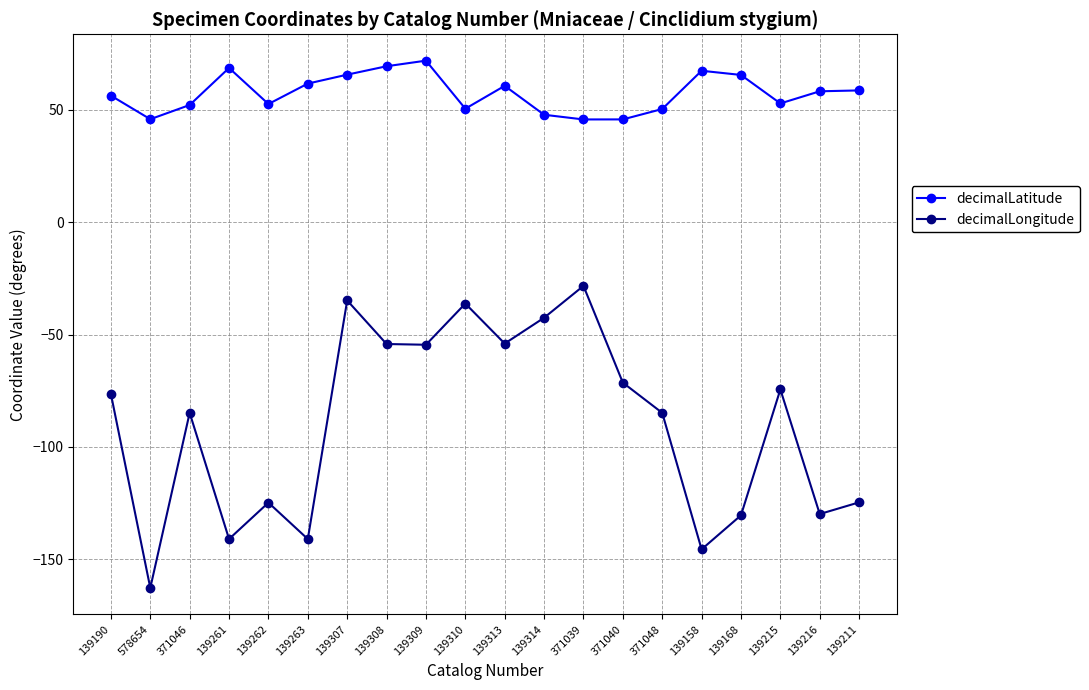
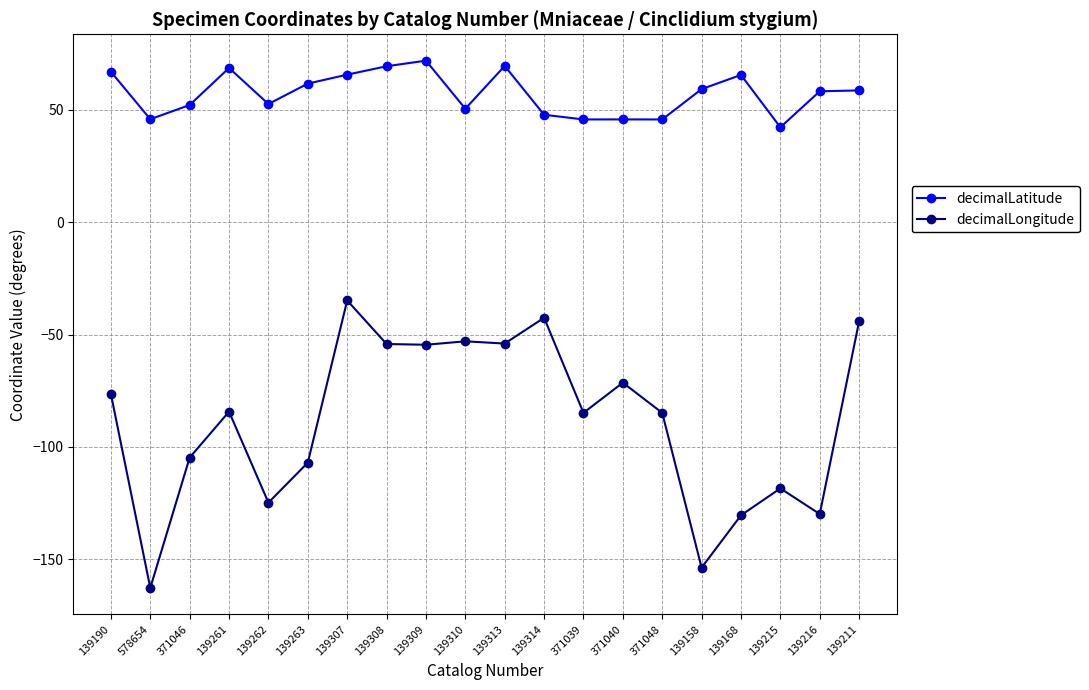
  {
    "decimalLatitude": {
-     "139190": 56,
+     "139190": 67,
      "578654": 46,
      "371046": 52,
      "139261": 69,
      "139262": 53,
      "139263": 62,
      "139307": 66,
      "139308": 69,
      "139309": 72,
      "139310": 51,
-     "139313": 61,
+     "139313": 70,
      "139314": 48,
      "371039": 46,
      "371040": 46,
-     "371048": 50,
-     "139158": 67,
+     "371048": 46,
+     "139158": 59,
      "139168": 66,
-     "139215": 53,
+     "139215": 42,
      "139216": 58,
      "139211": 59
    },
    "decimalLongitude": {
      "139190": -76,
      "578654": -163,
-     "371046": -85,
-     "139261": -141,
+     "371046": -105,
+     "139261": -84,
      "139262": -125,
-     "139263": -141,
+     "139263": -107,
      "139307": -35,
      "139308": -54,
      "139309": -55,
-     "139310": -36,
+     "139310": -53,
      "139313": -54,
      "139314": -43,
-     "371039": -28,
+     "371039": -85,
      "371040": -71,
      "371048": -85,
-     "139158": -146,
+     "139158": -154,
      "139168": -130,
-     "139215": -74,
+     "139215": -118,
      "139216": -130,
-     "139211": -125
+     "139211": -44
    }
  }
